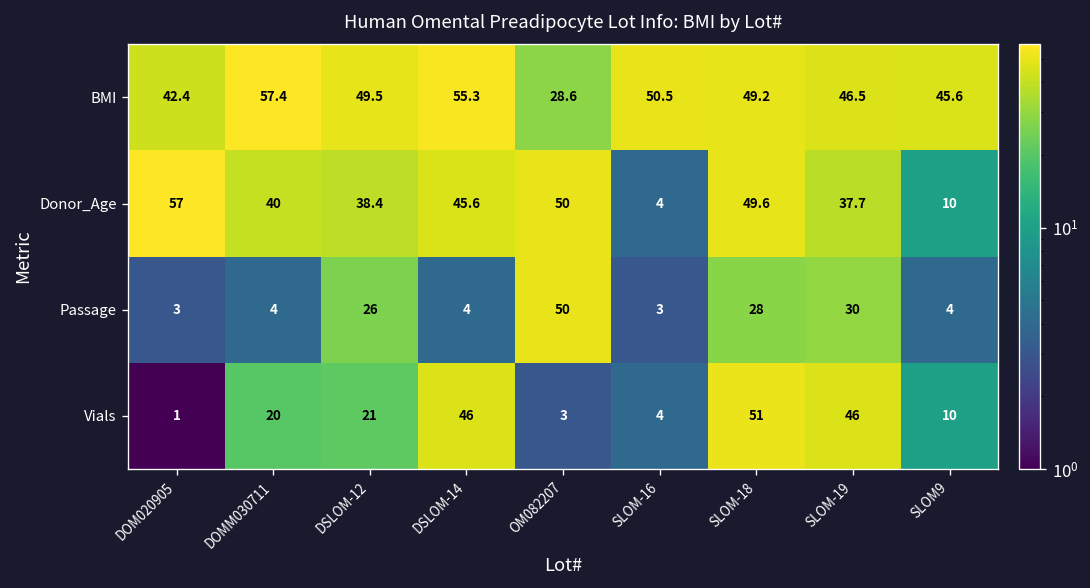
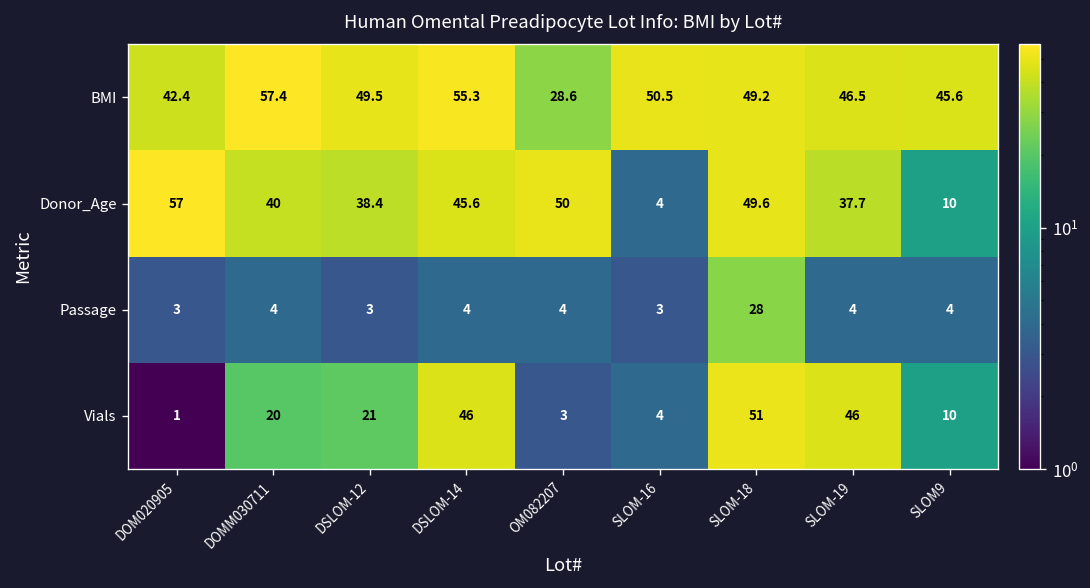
  {
    "BMI": {
      "DOM020905": 42.4,
      "DOMM030711": 57.4,
      "DSLOM-12": 49.5,
      "DSLOM-14": 55.3,
      "OM082207": 28.6,
      "SLOM-16": 50.5,
      "SLOM-18": 49.2,
      "SLOM-19": 46.5,
      "SLOM9": 45.6
    },
    "Donor_Age": {
      "DOM020905": 57,
      "DOMM030711": 40,
      "DSLOM-12": 38.4,
      "DSLOM-14": 45.6,
      "OM082207": 50,
      "SLOM-16": 4,
      "SLOM-18": 49.6,
      "SLOM-19": 37.7,
      "SLOM9": 10
    },
    "Passage": {
      "DOM020905": 3,
      "DOMM030711": 4,
-     "DSLOM-12": 26,
+     "DSLOM-12": 3,
      "DSLOM-14": 4,
-     "OM082207": 50,
+     "OM082207": 4,
      "SLOM-16": 3,
      "SLOM-18": 28,
-     "SLOM-19": 30,
+     "SLOM-19": 4,
      "SLOM9": 4
    },
    "Vials": {
      "DOM020905": 1,
      "DOMM030711": 20,
      "DSLOM-12": 21,
      "DSLOM-14": 46,
      "OM082207": 3,
      "SLOM-16": 4,
      "SLOM-18": 51,
      "SLOM-19": 46,
      "SLOM9": 10
    }
  }
